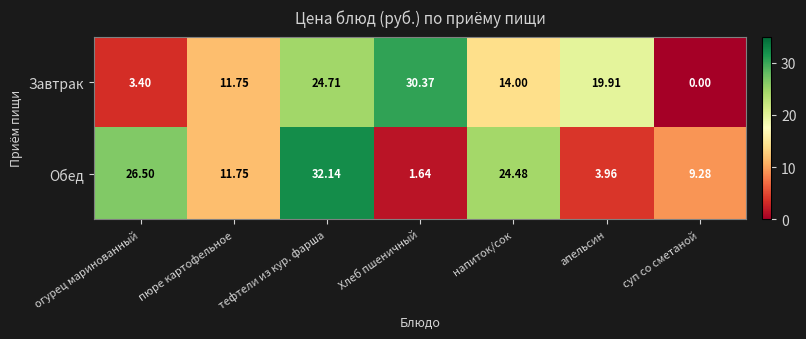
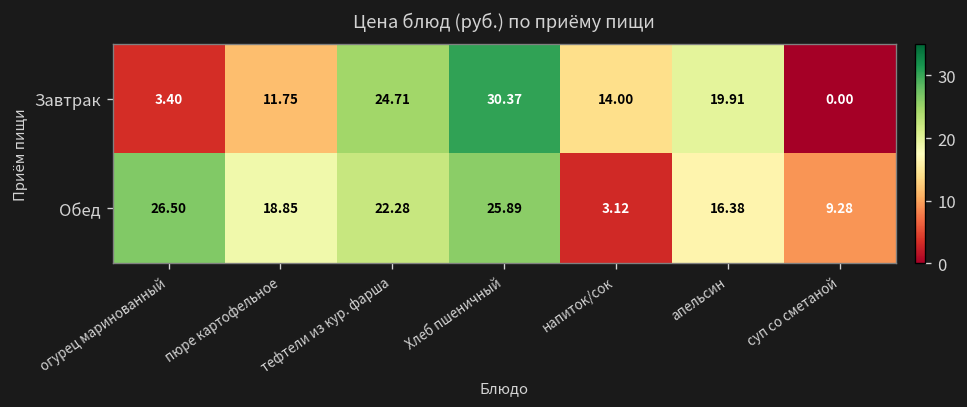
  {
    "Завтрак": {
      "огурец маринованный": 3.40,
      "пюре картофельное": 11.75,
      "тефтели из кур. фарша": 24.71,
      "Хлеб пшеничный": 30.37,
      "напиток/сок": 14.00,
      "апельсин": 19.91,
      "суп со сметаной": 0.00
    },
    "Обед": {
      "огурец маринованный": 26.50,
-     "пюре картофельное": 11.75,
-     "тефтели из кур. фарша": 32.14,
-     "Хлеб пшеничный": 1.64,
-     "напиток/сок": 24.48,
-     "апельсин": 3.96,
+     "пюре картофельное": 18.85,
+     "тефтели из кур. фарша": 22.28,
+     "Хлеб пшеничный": 25.89,
+     "напиток/сок": 3.12,
+     "апельсин": 16.38,
      "суп со сметаной": 9.28
    }
  }
